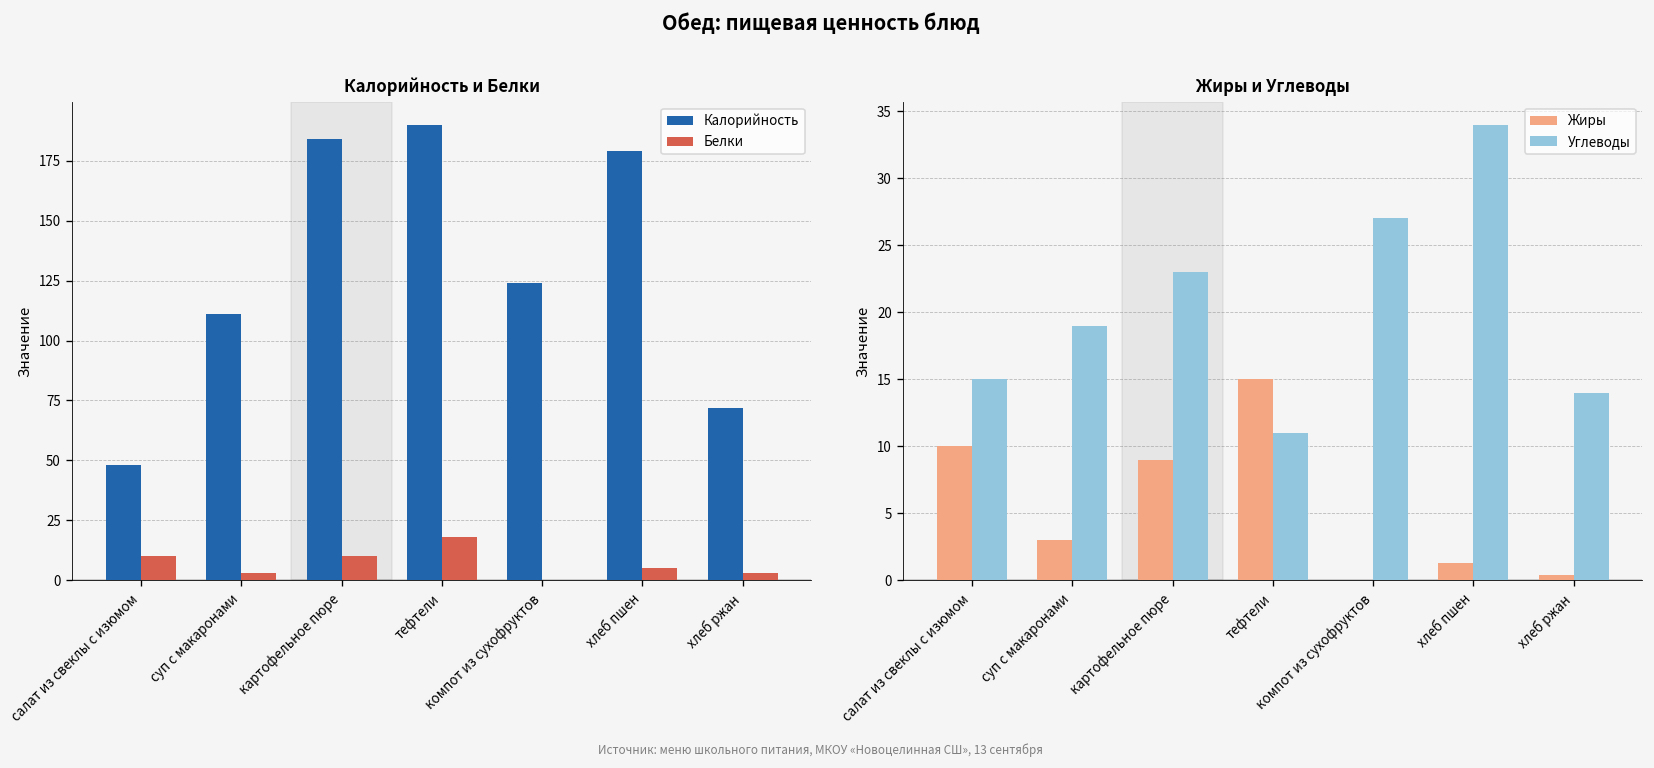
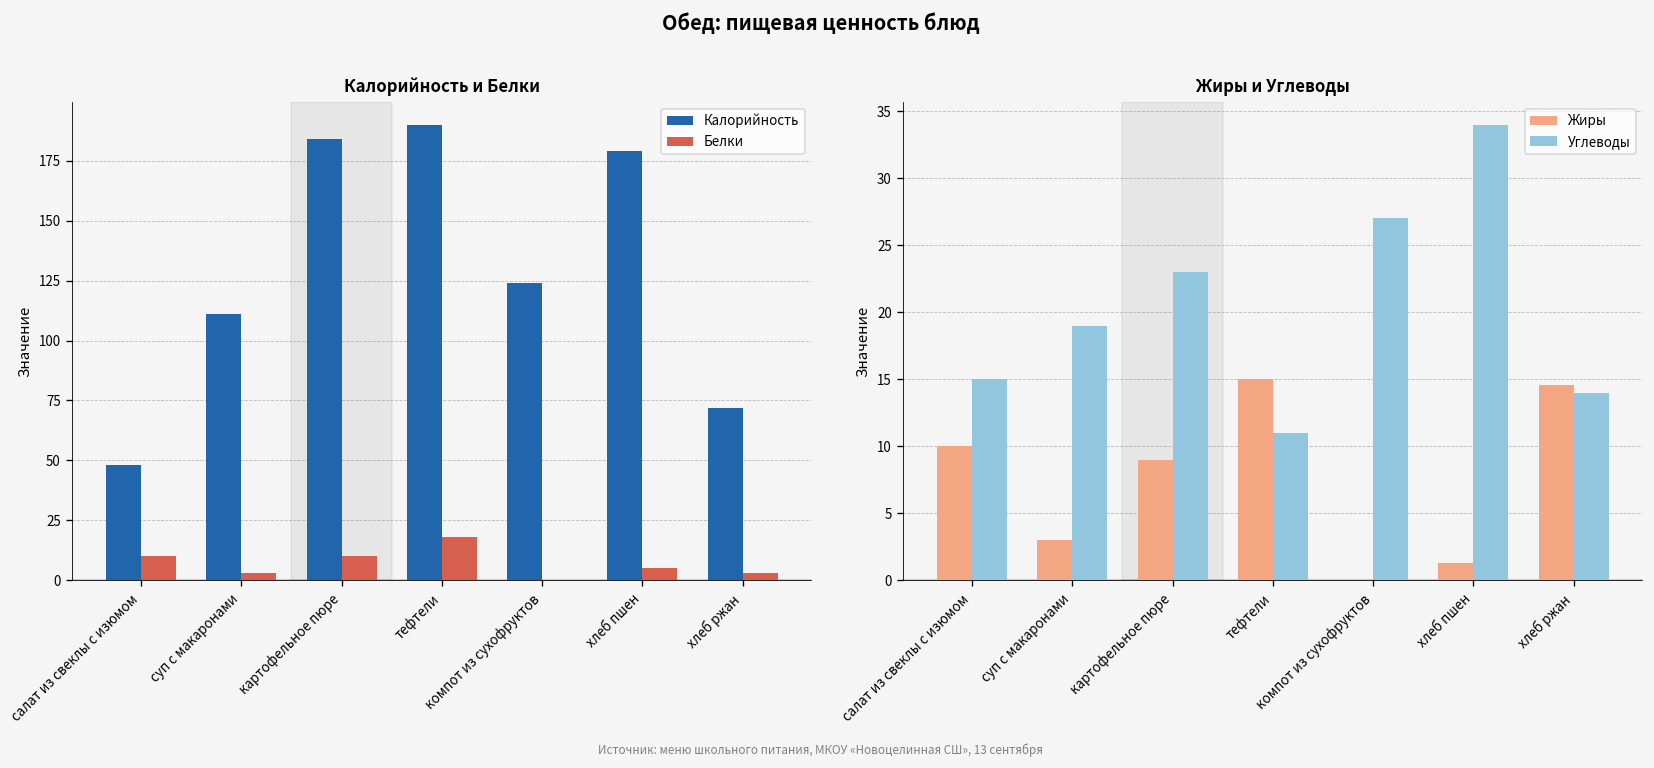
  {
    "Калорийность и Белки": {
      "Калорийность": {
        "салат из свеклы с изюмом": 48,
        "суп с макаронами": 111,
        "картофельное пюре": 184,
        "тефтели": 190,
        "компот из сухофруктов": 124,
        "хлеб пшен": 179,
        "хлеб ржан": 72
      },
      "Белки": {
        "салат из свеклы с изюмом": 10,
        "суп с макаронами": 3,
        "картофельное пюре": 10,
        "тефтели": 18,
        "компот из сухофруктов": 0,
        "хлеб пшен": 5,
        "хлеб ржан": 3
      }
    },
    "Жиры и Углеводы": {
      "Жиры": {
        "салат из свеклы с изюмом": 10.0,
        "суп с макаронами": 3.0,
        "картофельное пюре": 9.0,
        "тефтели": 15.0,
        "компот из сухофруктов": 0.0,
        "хлеб пшен": 1.3,
-       "хлеб ржан": 0.4
+       "хлеб ржан": 14.6
      },
      "Углеводы": {
        "салат из свеклы с изюмом": 15.0,
        "суп с макаронами": 19.0,
        "картофельное пюре": 23.0,
        "тефтели": 11.0,
        "компот из сухофруктов": 27.0,
        "хлеб пшен": 34.0,
        "хлеб ржан": 14.0
      }
    }
  }
